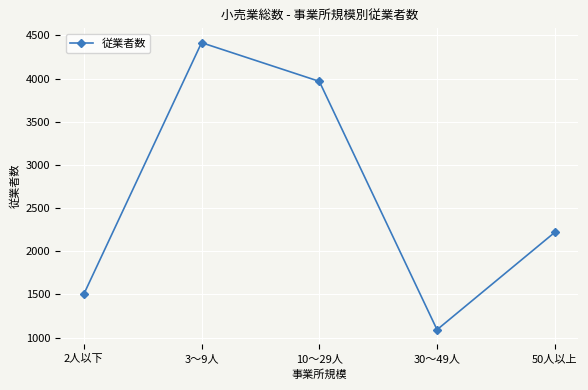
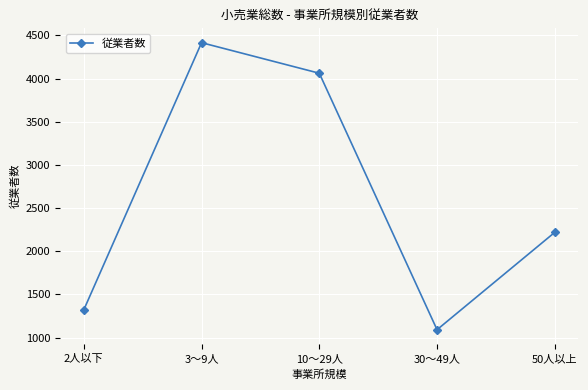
  {
-   "2人以下": 1500,
+   "2人以下": 1300,
    "3～9人": 4400,
-   "10～29人": 4000,
+   "10～29人": 4100,
    "30～49人": 1100,
    "50人以上": 2200
  }
